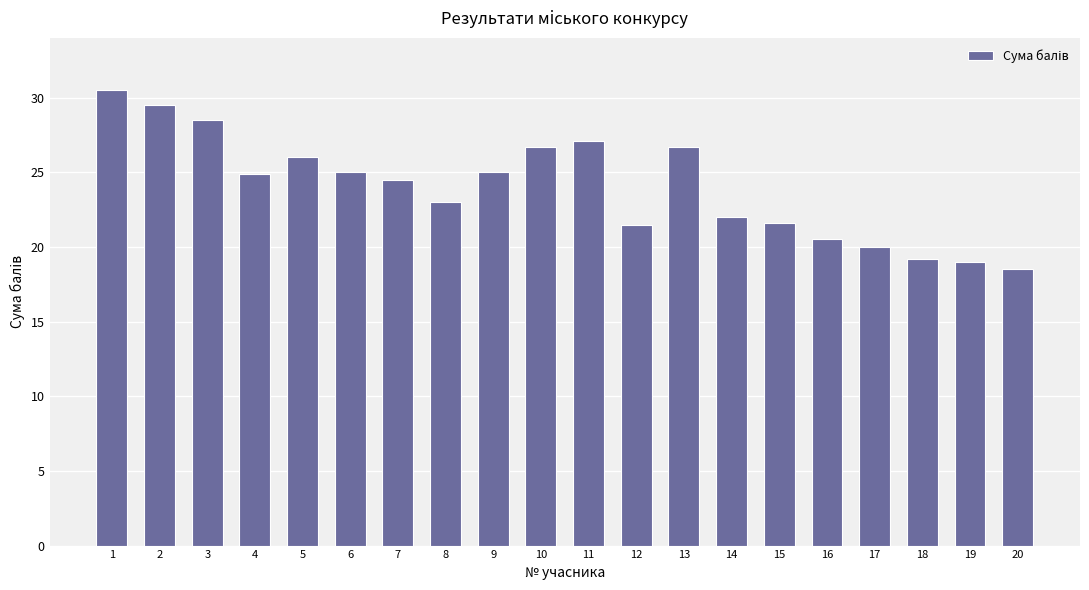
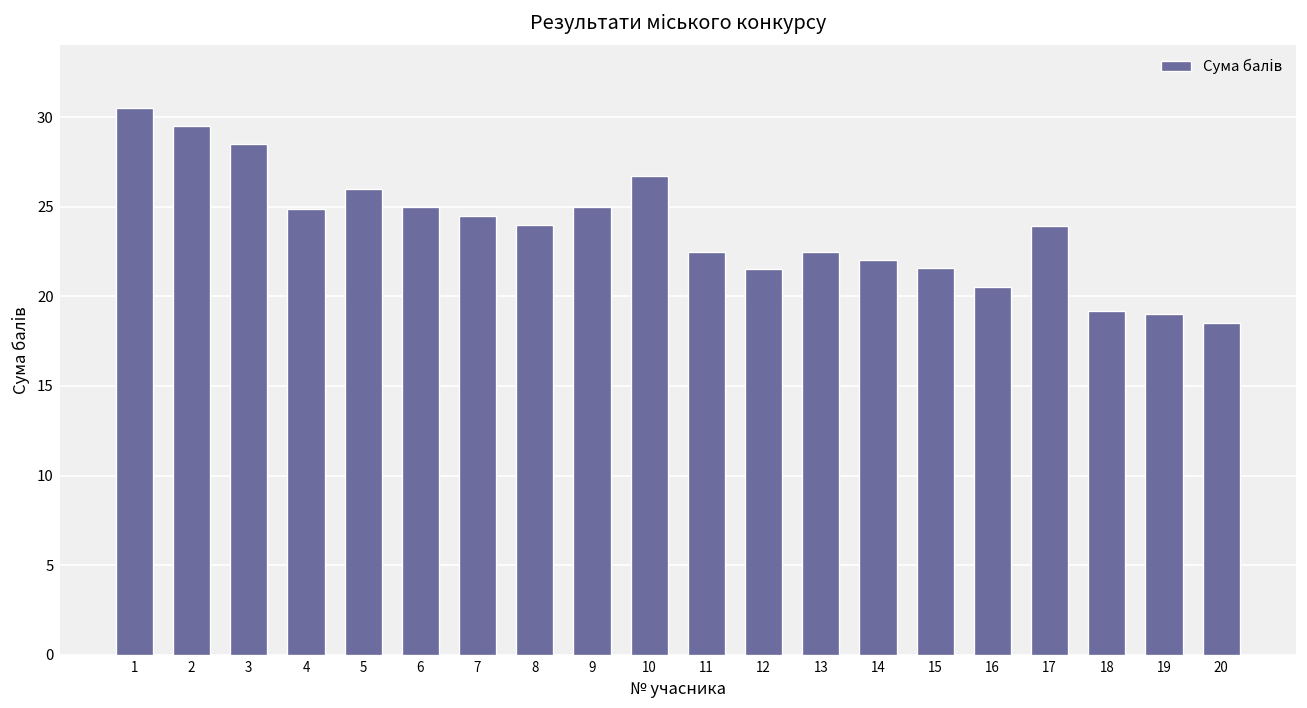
  {
    "1": 30.5,
    "2": 29.5,
    "3": 28.5,
    "4": 24.9,
    "5": 26.0,
    "6": 25.0,
    "7": 24.5,
-   "8": 23,
+   "8": 24,
    "9": 25.0,
    "10": 26.7,
-   "11": 27.1,
+   "11": 22.5,
    "12": 21.5,
-   "13": 26.7,
+   "13": 22.5,
    "14": 22.0,
    "15": 21.6,
    "16": 20.5,
-   "17": 20.0,
+   "17": 23.9,
    "18": 19.2,
    "19": 19.0,
    "20": 18.5
  }
